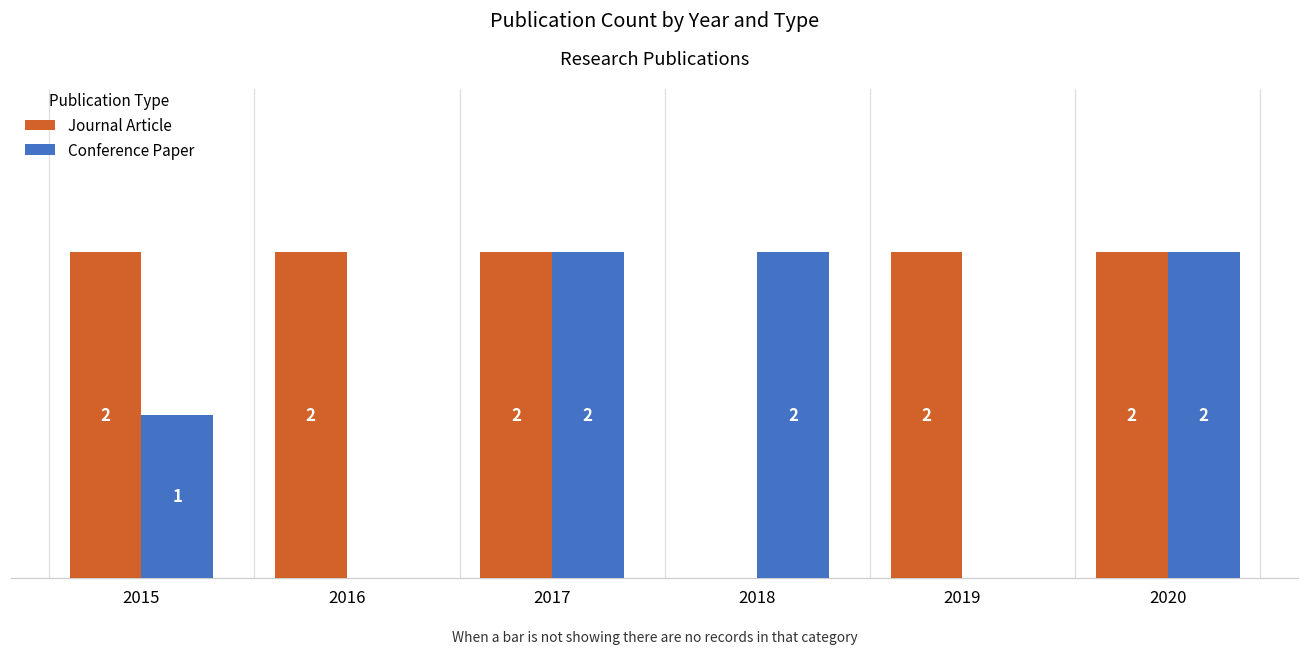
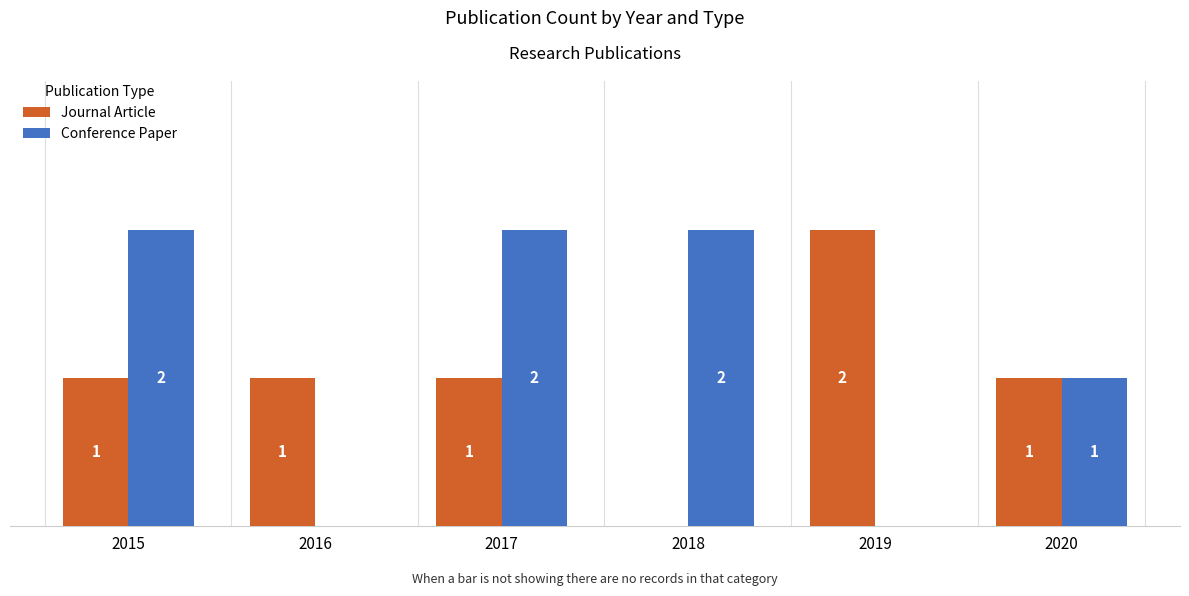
  {
    "Journal Article": {
-     "2015": 2,
-     "2016": 2,
-     "2017": 2,
+     "2015": 1,
+     "2016": 1,
+     "2017": 1,
      "2019": 2,
-     "2020": 2
+     "2020": 1
    },
    "Conference Paper": {
-     "2015": 1,
+     "2015": 2,
      "2017": 2,
      "2018": 2,
-     "2020": 2
+     "2020": 1
    }
  }
